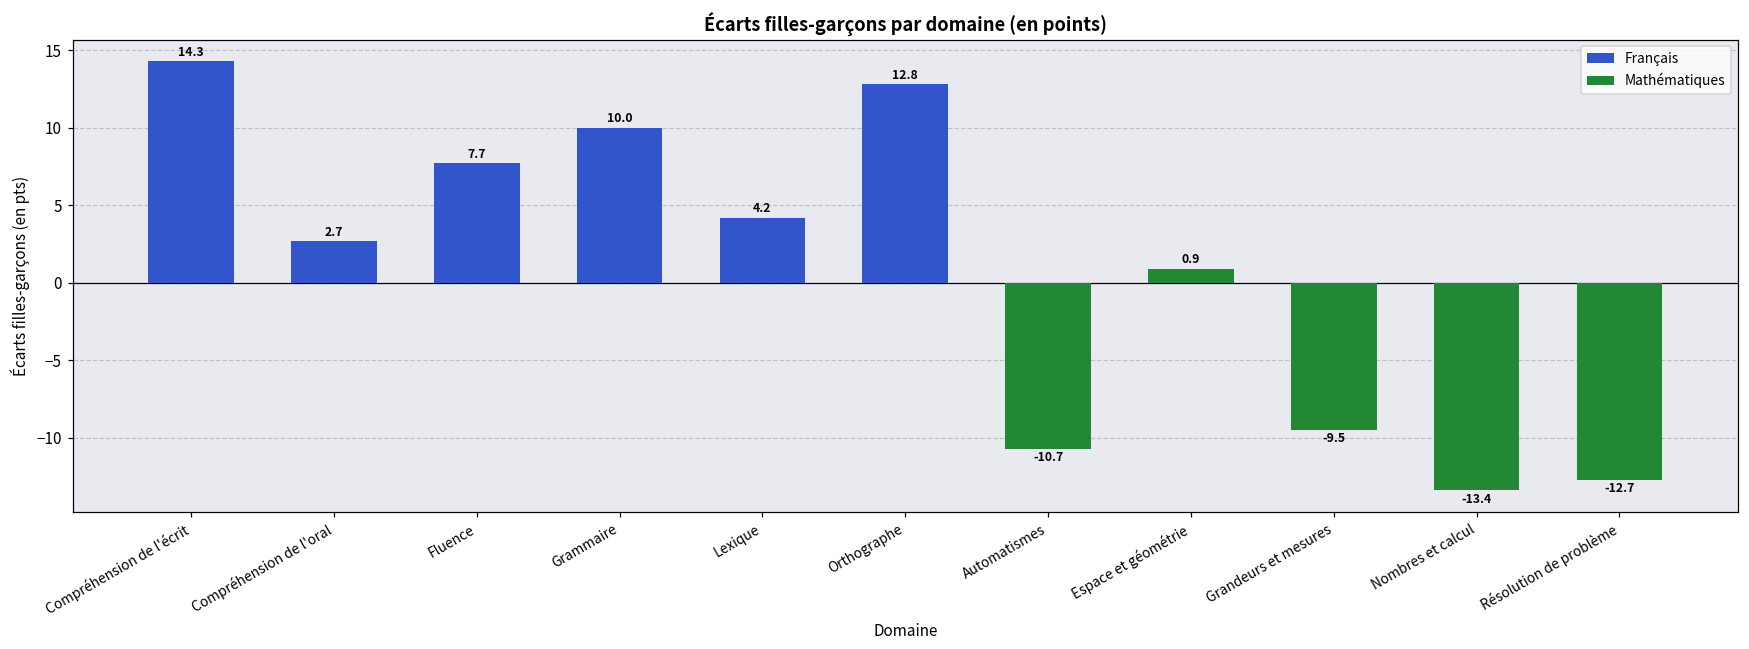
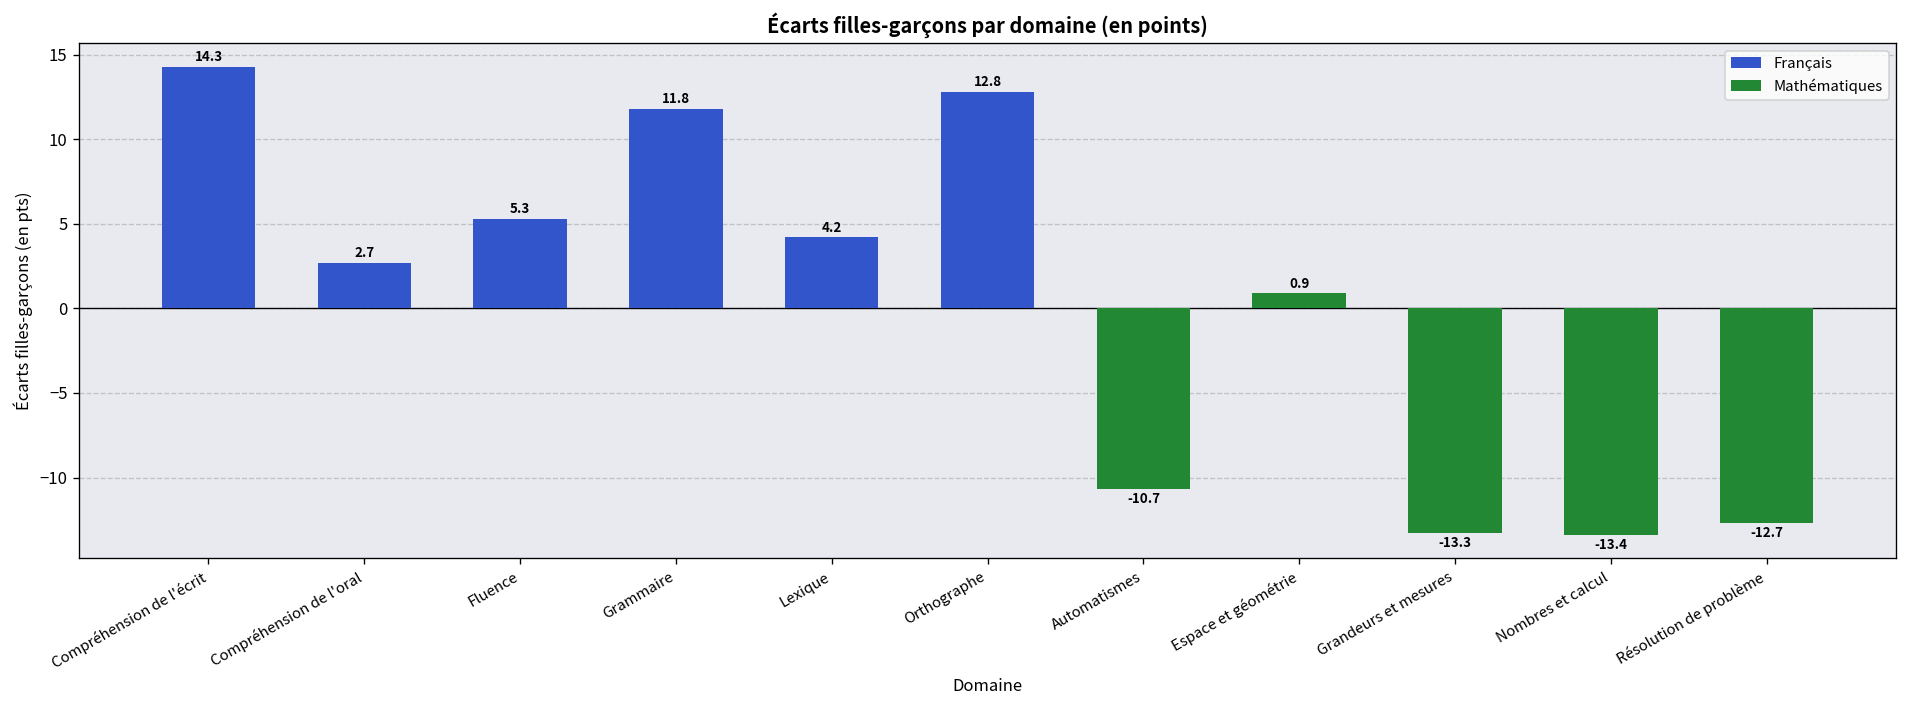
  {
    "Compréhension de l'écrit": 14.3,
    "Compréhension de l'oral": 2.7,
-   "Fluence": 7.7,
-   "Grammaire": 10.0,
+   "Fluence": 5.3,
+   "Grammaire": 11.8,
    "Lexique": 4.2,
    "Orthographe": 12.8,
    "Automatismes": -10.7,
    "Espace et géométrie": 0.9,
-   "Grandeurs et mesures": -9.5,
+   "Grandeurs et mesures": -13.3,
    "Nombres et calcul": -13.4,
    "Résolution de problème": -12.7
  }
